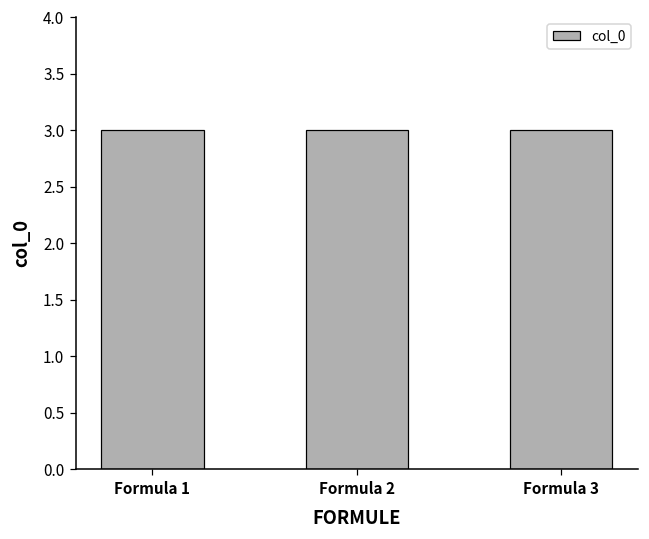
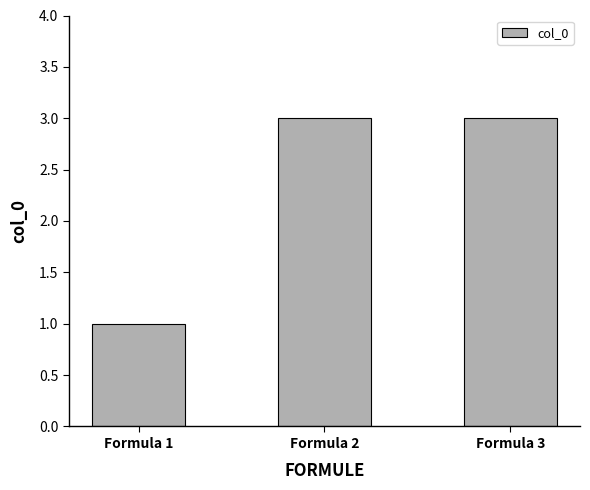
  {
-   "Formula 1": 3,
+   "Formula 1": 1,
    "Formula 2": 3,
    "Formula 3": 3
  }
